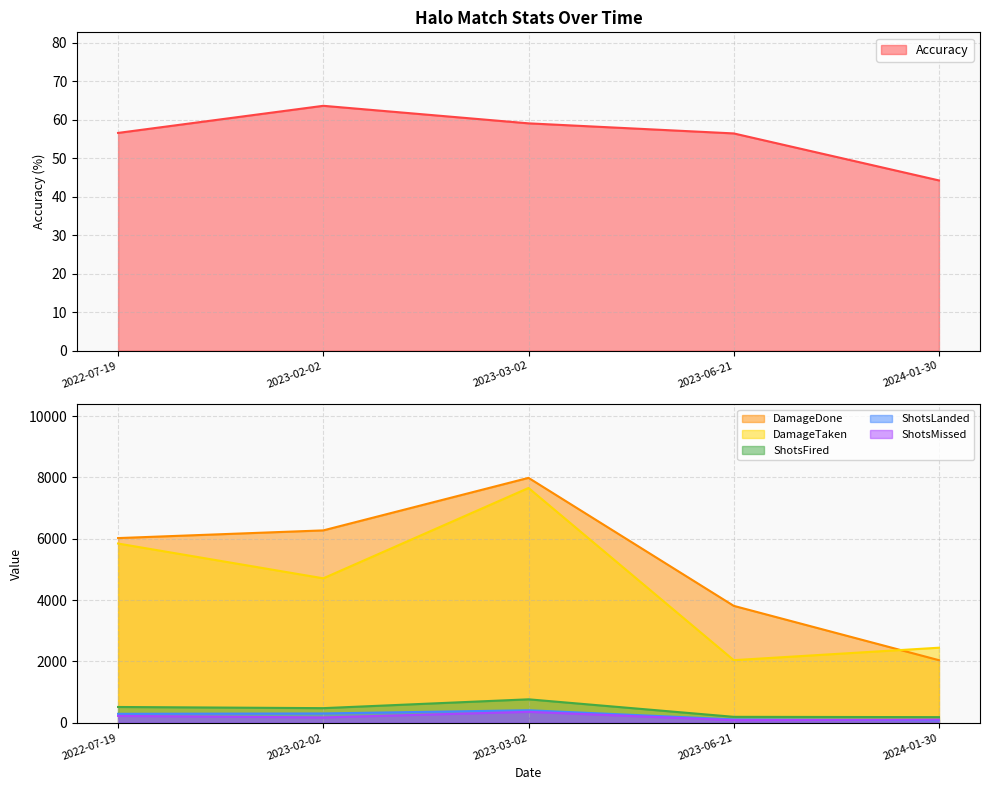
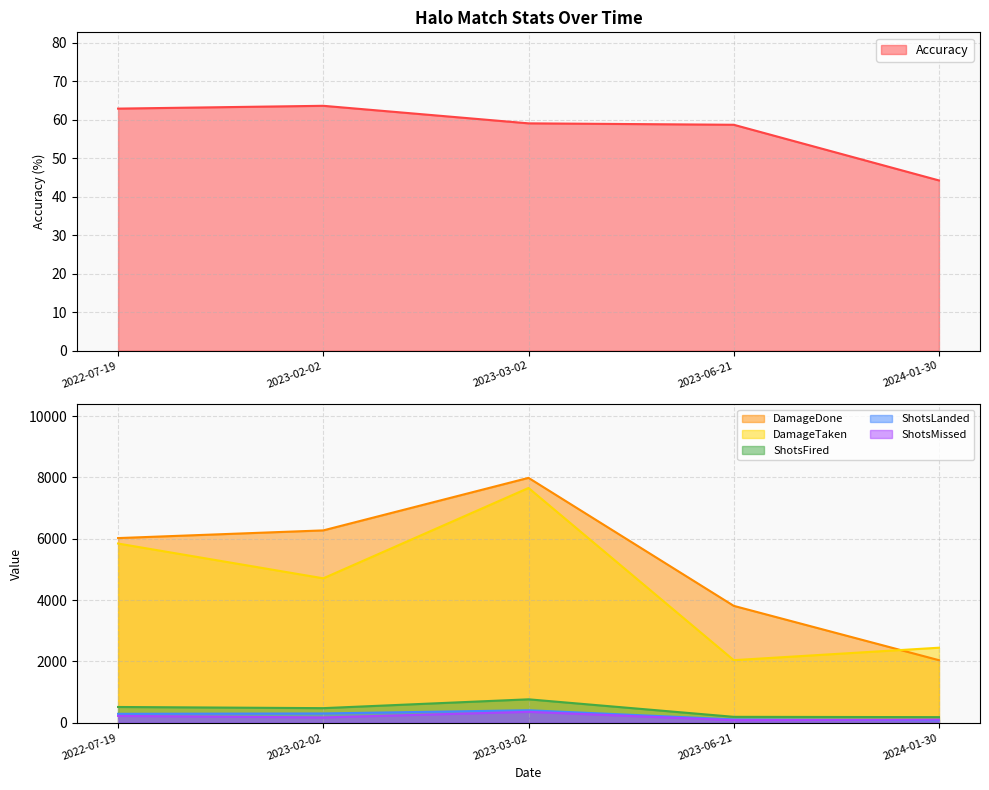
  {
    "Halo Match Stats Over Time": {
-     "2022-07-19": 57,
+     "2022-07-19": 63,
      "2023-02-02": 64,
      "2023-03-02": 59,
-     "2023-06-21": 56,
+     "2023-06-21": 59,
      "2024-01-30": 44
    }
  }
